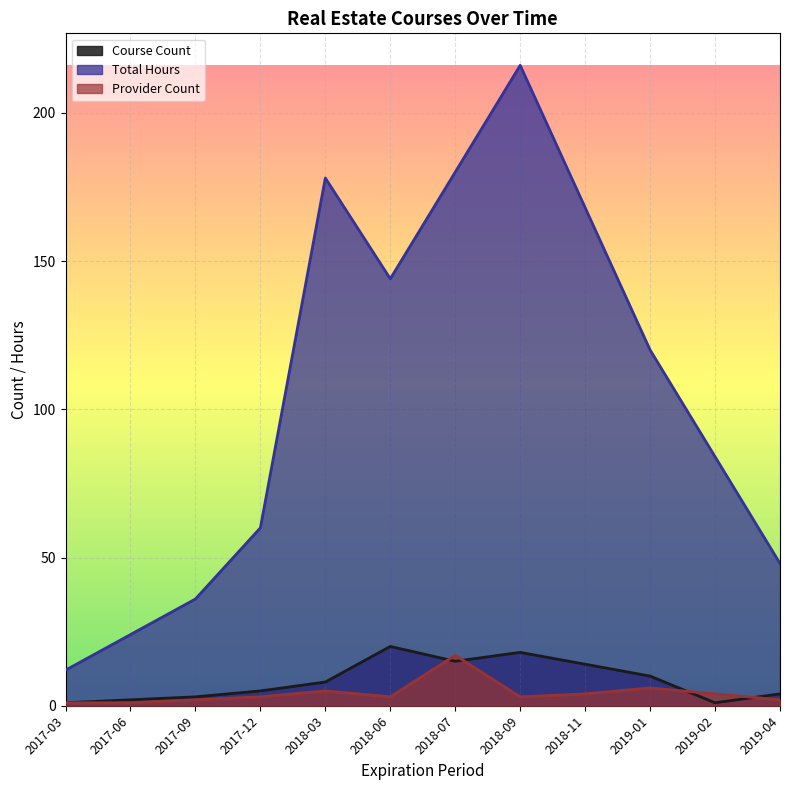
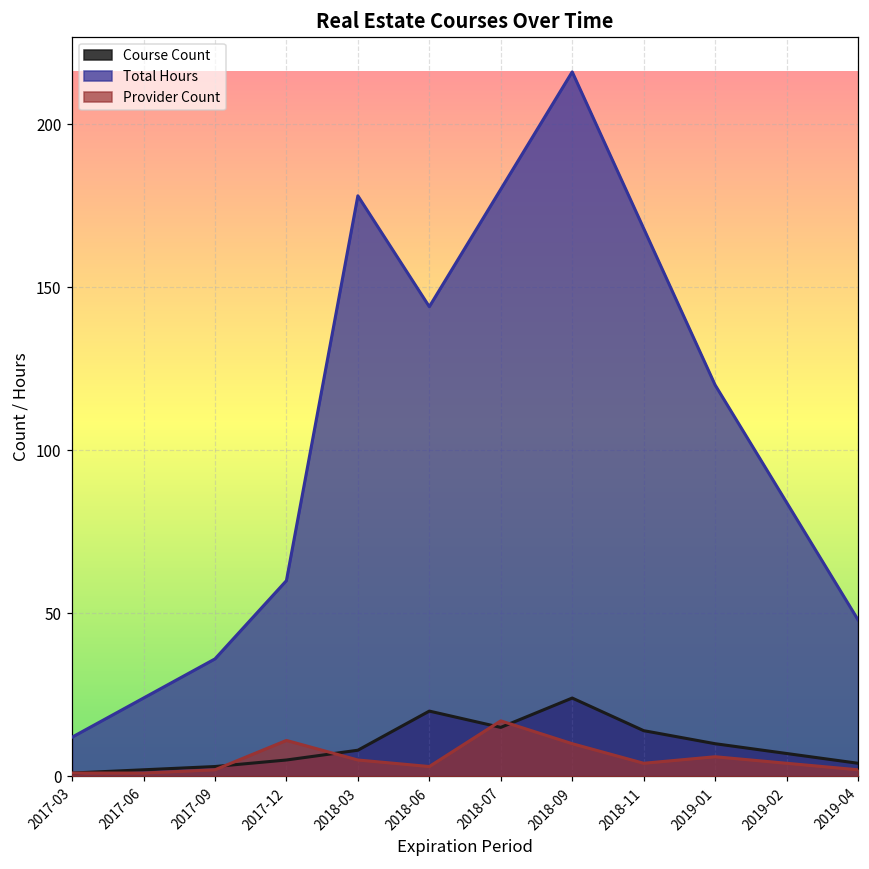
  {
    "Course Count": {
      "2017-06": 2,
      "2017-09": 3,
      "2017-12": 5,
      "2018-03": 8,
      "2018-06": 20,
      "2018-07": 15,
-     "2018-09": 18,
+     "2018-09": 24,
      "2018-11": 14,
      "2019-01": 10,
-     "2019-02": 1,
+     "2019-02": 7,
      "2019-04": 4
    },
    "Total Hours": {
      "2017-03": 12,
      "2017-06": 24,
      "2017-09": 36,
      "2017-12": 60,
      "2018-03": 178,
      "2018-06": 144,
      "2018-07": 180,
      "2018-09": 216,
      "2018-11": 168,
      "2019-01": 120,
      "2019-02": 84,
      "2019-04": 48
    },
    "Provider Count": {
      "2017-06": 1,
      "2017-09": 2,
-     "2017-12": 3,
+     "2017-12": 11,
      "2018-03": 5,
      "2018-06": 3,
      "2018-07": 17,
-     "2018-09": 3,
+     "2018-09": 10,
      "2018-11": 4,
      "2019-01": 6,
      "2019-02": 4,
      "2019-04": 2
    }
  }
